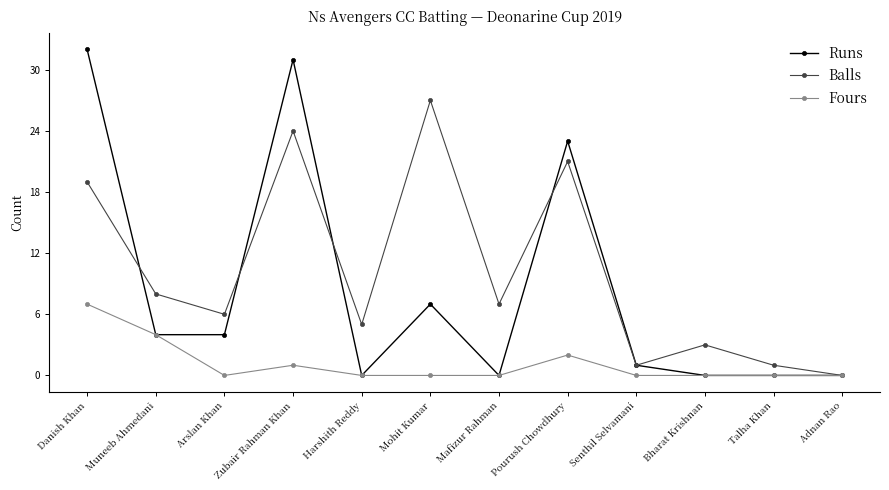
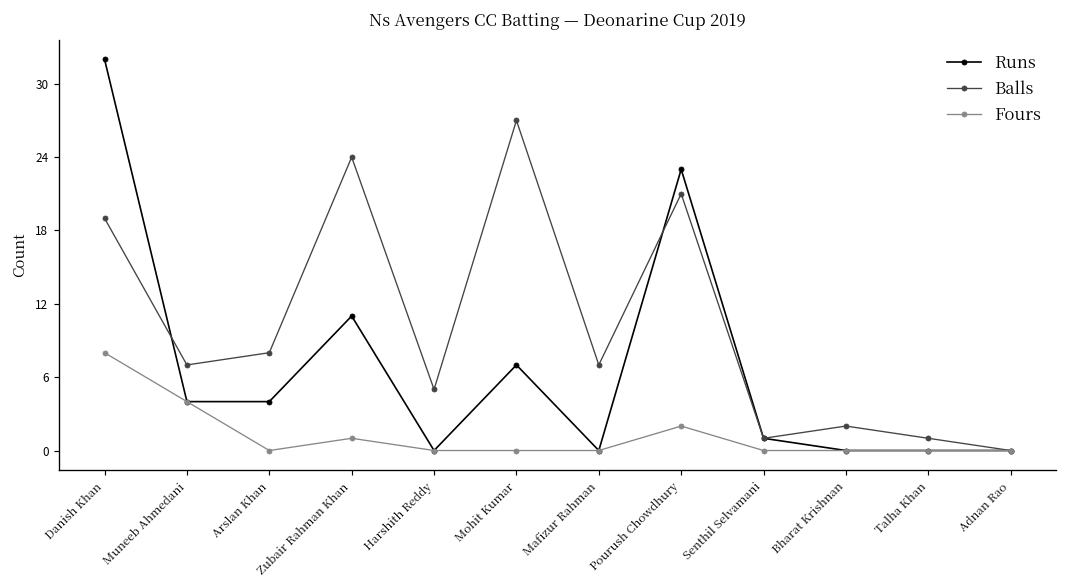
  {
    "Runs": {
      "Danish Khan": 32,
      "Arslan Khan": 4,
-     "Zubair Rahman Khan": 31,
+     "Zubair Rahman Khan": 11,
      "Mohit Kumar": 7,
      "Pourush Chowdhury": 23
    },
    "Balls": {
      "Danish Khan": 19,
-     "Muneeb Ahmedani": 8,
-     "Arslan Khan": 6,
+     "Muneeb Ahmedani": 7,
+     "Arslan Khan": 8,
      "Zubair Rahman Khan": 24,
      "Harshith Reddy": 5,
      "Mohit Kumar": 27,
      "Mafizur Rahman": 7,
      "Pourush Chowdhury": 21,
-     "Bharat Krishnan": 3,
+     "Bharat Krishnan": 2,
      "Talha Khan": 1
    },
    "Fours": {
-     "Danish Khan": 7,
+     "Danish Khan": 8,
      "Arslan Khan": 0,
      "Zubair Rahman Khan": 1,
      "Mohit Kumar": 0,
      "Pourush Chowdhury": 2,
      "Senthil Selvamani": 0
    }
  }
